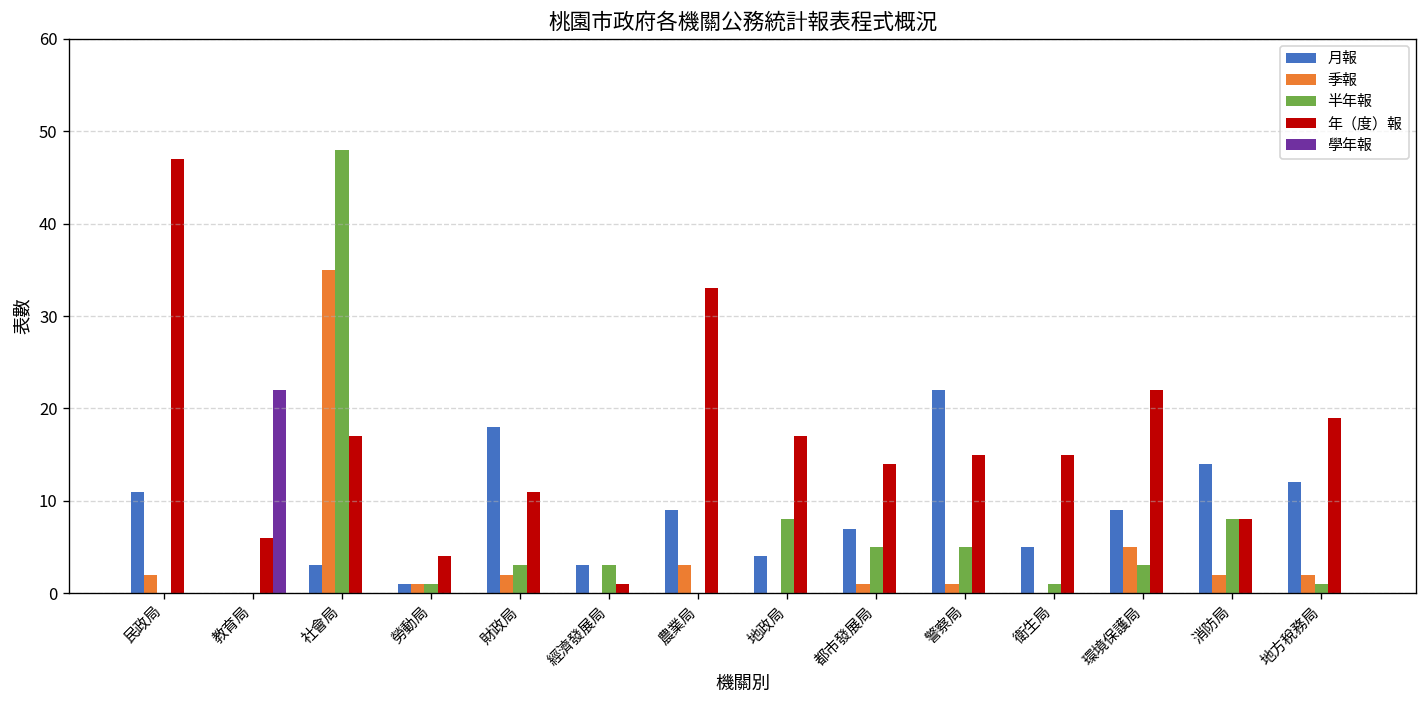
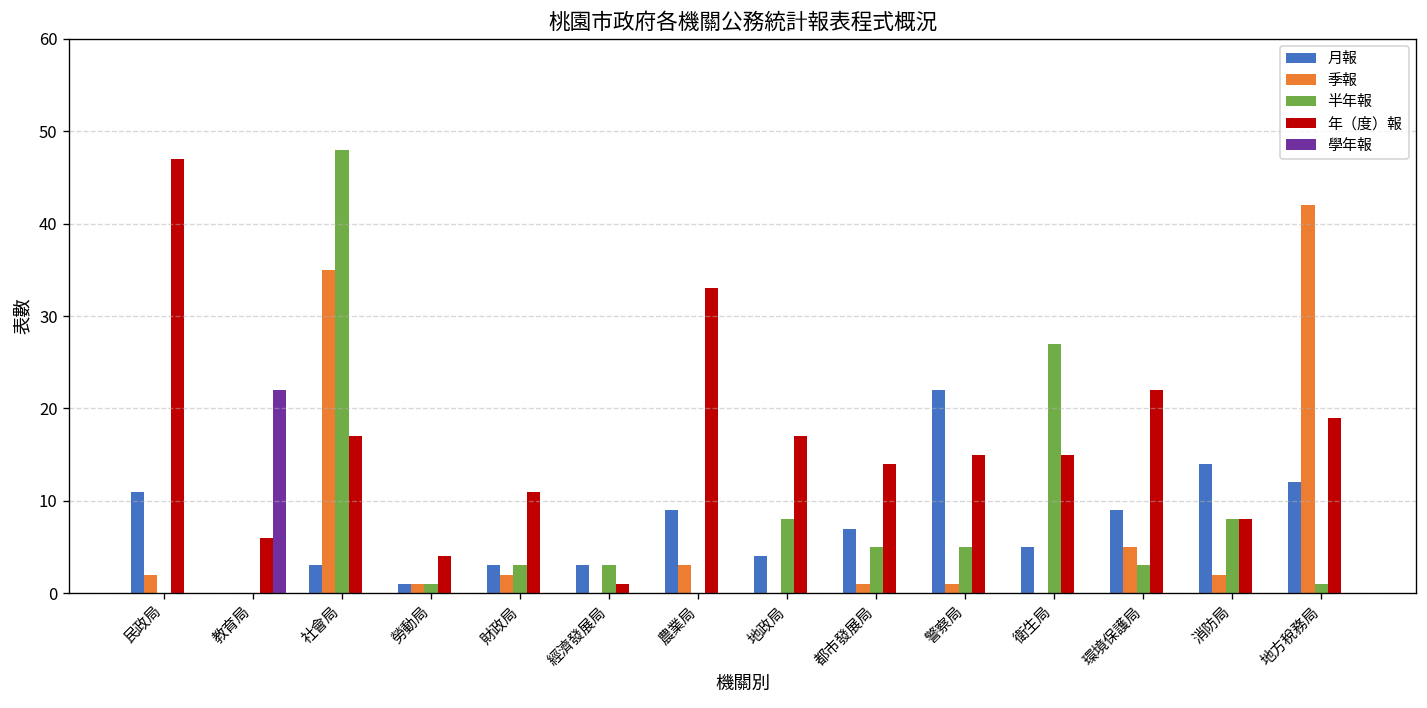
  {
    "月報": {
      "民政局": 11,
      "教育局": 0,
      "社會局": 3,
      "勞動局": 1,
-     "財政局": 18,
+     "財政局": 3,
      "經濟發展局": 3,
      "農業局": 9,
      "地政局": 4,
      "都市發展局": 7,
      "警察局": 22,
      "衛生局": 5,
      "環境保護局": 9,
      "消防局": 14,
      "地方稅務局": 12
    },
    "季報": {
      "民政局": 2,
      "教育局": 0,
      "社會局": 35,
      "勞動局": 1,
      "財政局": 2,
      "經濟發展局": 0,
      "農業局": 3,
      "地政局": 0,
      "都市發展局": 1,
      "警察局": 1,
      "衛生局": 0,
      "環境保護局": 5,
      "消防局": 2,
-     "地方稅務局": 2
+     "地方稅務局": 42
    },
    "半年報": {
      "民政局": 0,
      "教育局": 0,
      "社會局": 48,
      "勞動局": 1,
      "財政局": 3,
      "經濟發展局": 3,
      "農業局": 0,
      "地政局": 8,
      "都市發展局": 5,
      "警察局": 5,
-     "衛生局": 1,
+     "衛生局": 27,
      "環境保護局": 3,
      "消防局": 8,
      "地方稅務局": 1
    },
    "年（度）報": {
      "民政局": 47,
      "教育局": 6,
      "社會局": 17,
      "勞動局": 4,
      "財政局": 11,
      "經濟發展局": 1,
      "農業局": 33,
      "地政局": 17,
      "都市發展局": 14,
      "警察局": 15,
      "衛生局": 15,
      "環境保護局": 22,
      "消防局": 8,
      "地方稅務局": 19
    },
    "學年報": {
      "民政局": 0,
      "教育局": 22,
      "社會局": 0,
      "勞動局": 0,
      "財政局": 0,
      "經濟發展局": 0,
      "農業局": 0,
      "地政局": 0,
      "都市發展局": 0,
      "警察局": 0,
      "衛生局": 0,
      "環境保護局": 0,
      "消防局": 0,
      "地方稅務局": 0
    }
  }
